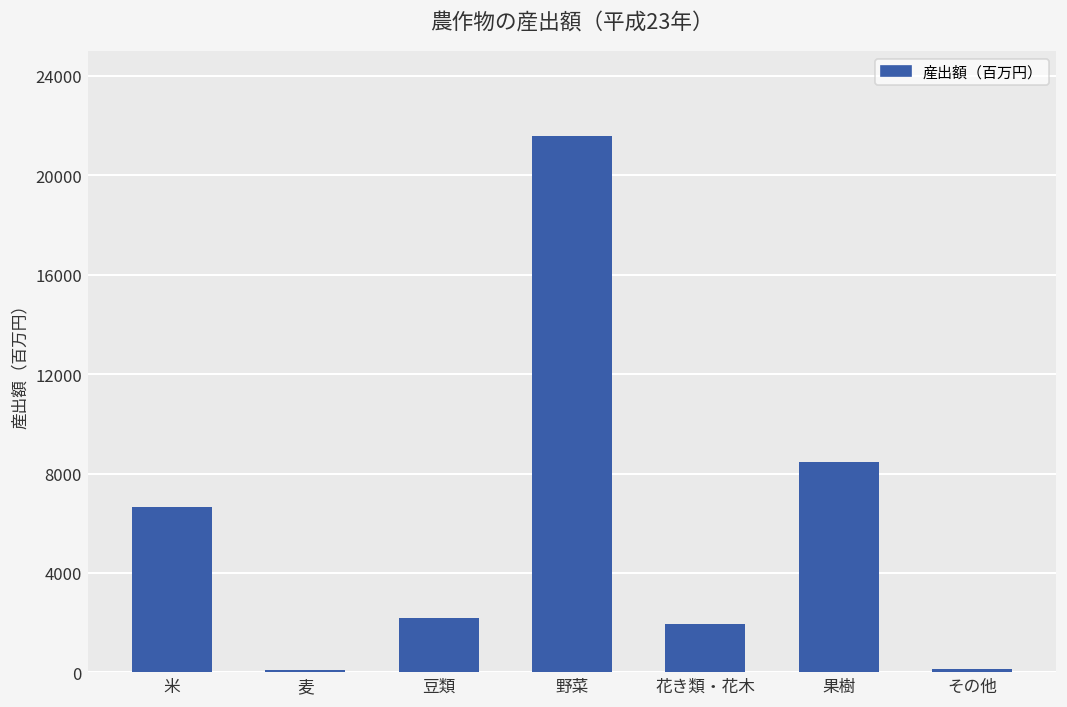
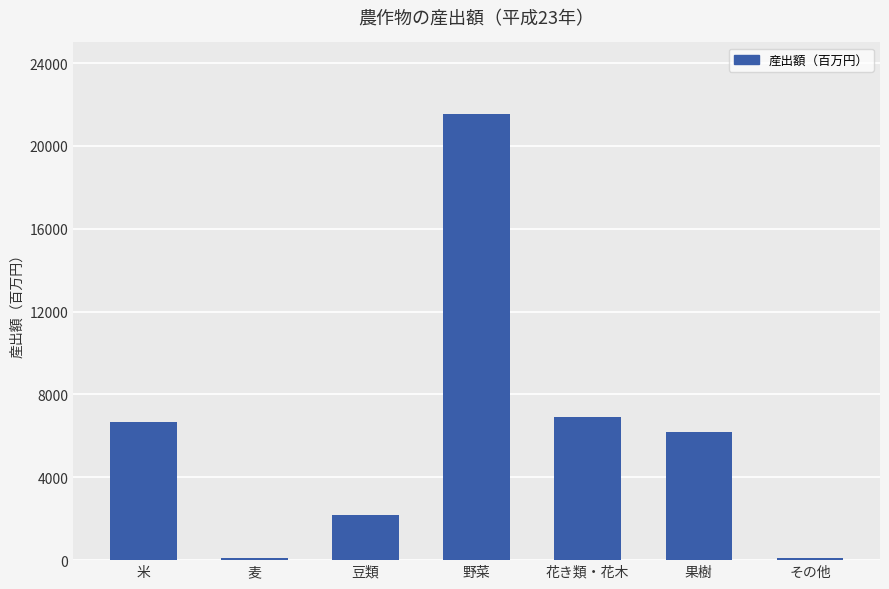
  {
    "米": 6700,
    "豆類": 2200,
    "野菜": 21600,
-   "花き類・花木": 2000,
-   "果樹": 8500
+   "花き類・花木": 6900,
+   "果樹": 6200
  }
